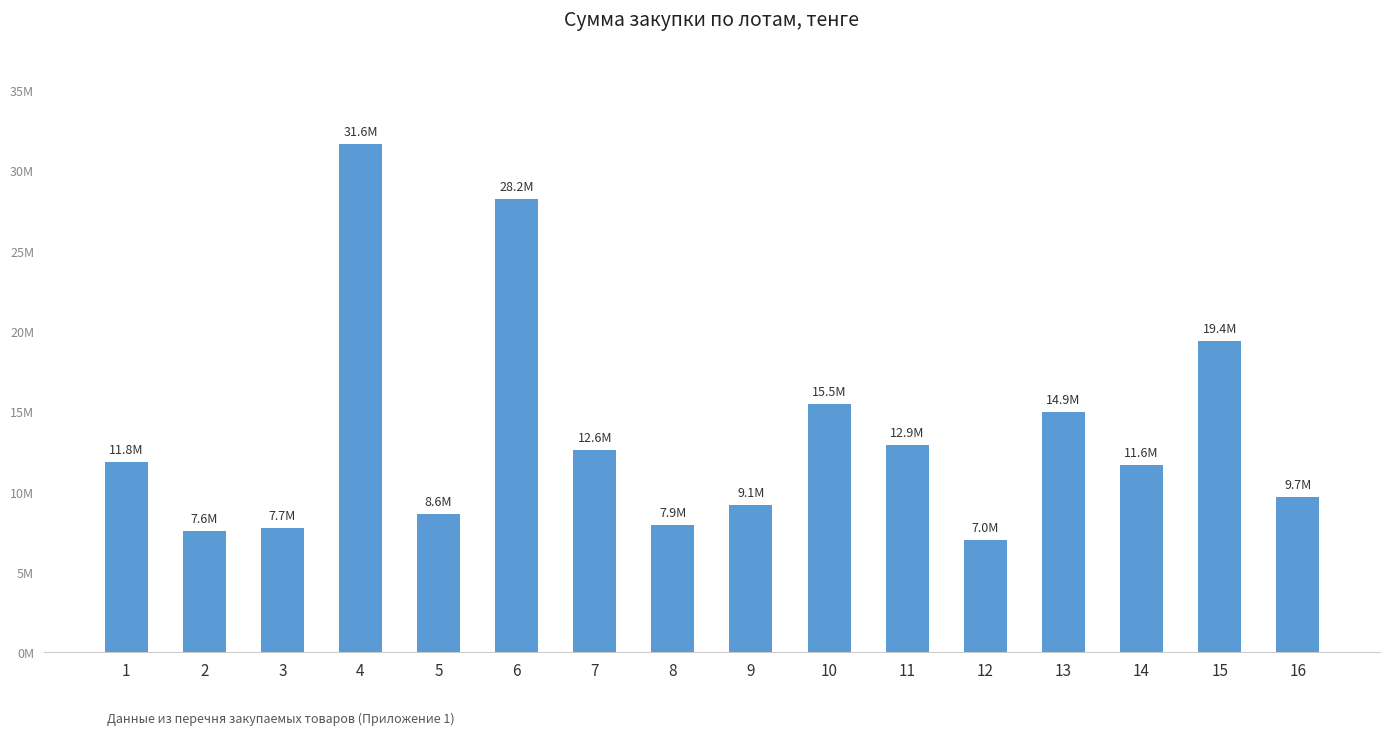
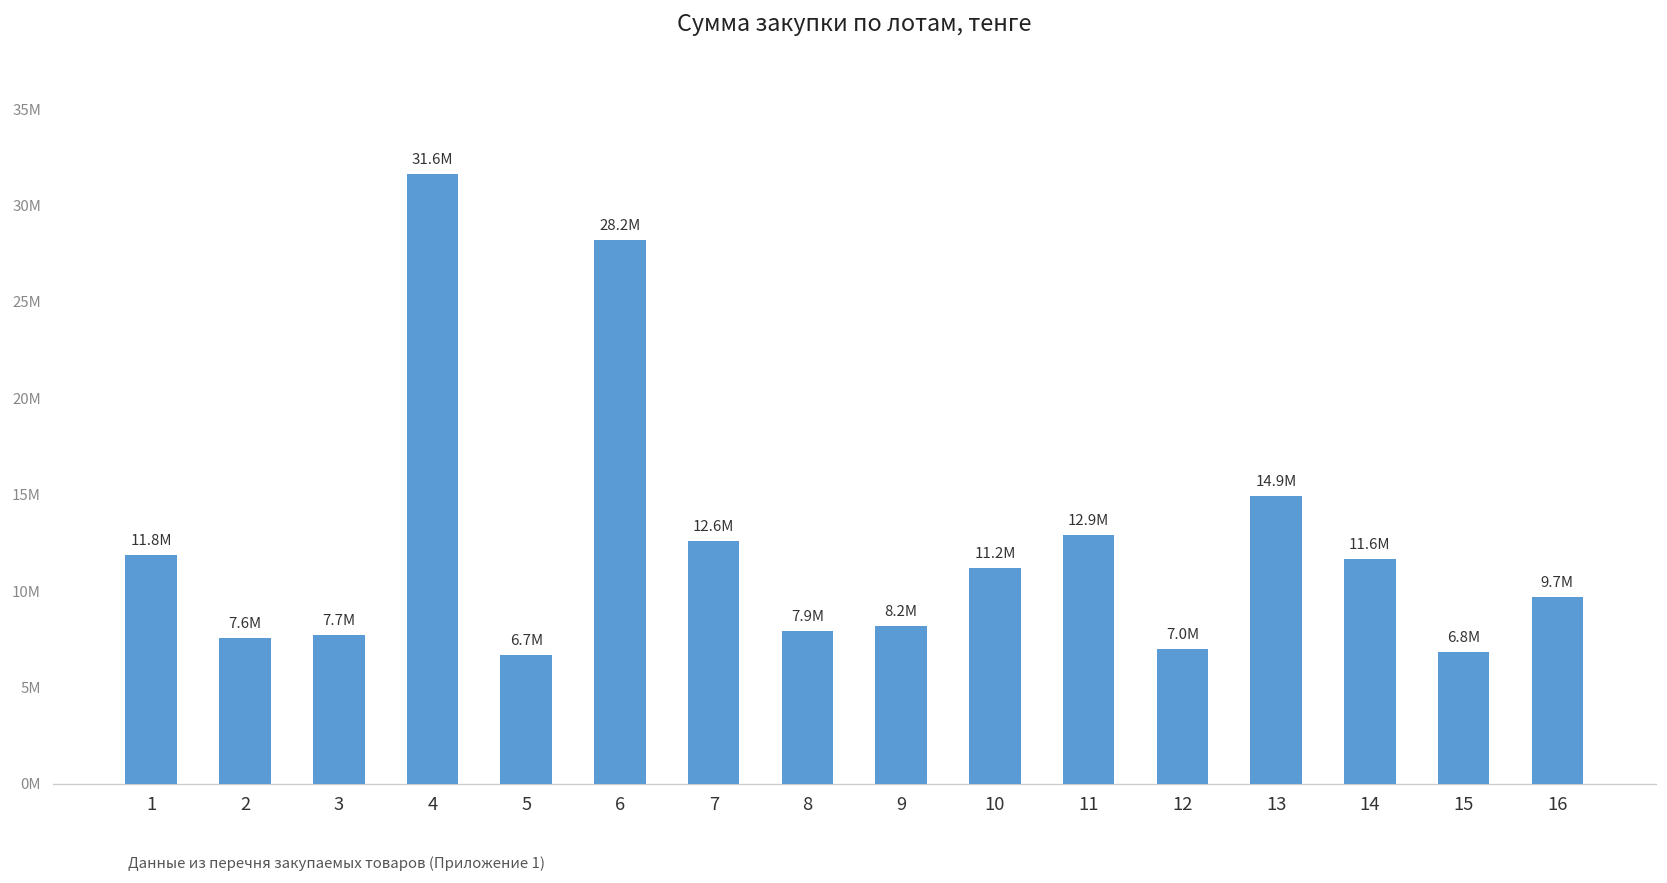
  {
    "1": "11.8M",
    "2": "7.6M",
    "3": "7.7M",
    "4": "31.6M",
-   "5": "8.6M",
+   "5": "6.7M",
    "6": "28.2M",
    "7": "12.6M",
    "8": "7.9M",
-   "9": "9.1M",
-   "10": "15.5M",
+   "9": "8.2M",
+   "10": "11.2M",
    "11": "12.9M",
    "12": "7.0M",
    "13": "14.9M",
    "14": "11.6M",
-   "15": "19.4M",
+   "15": "6.8M",
    "16": "9.7M"
  }
